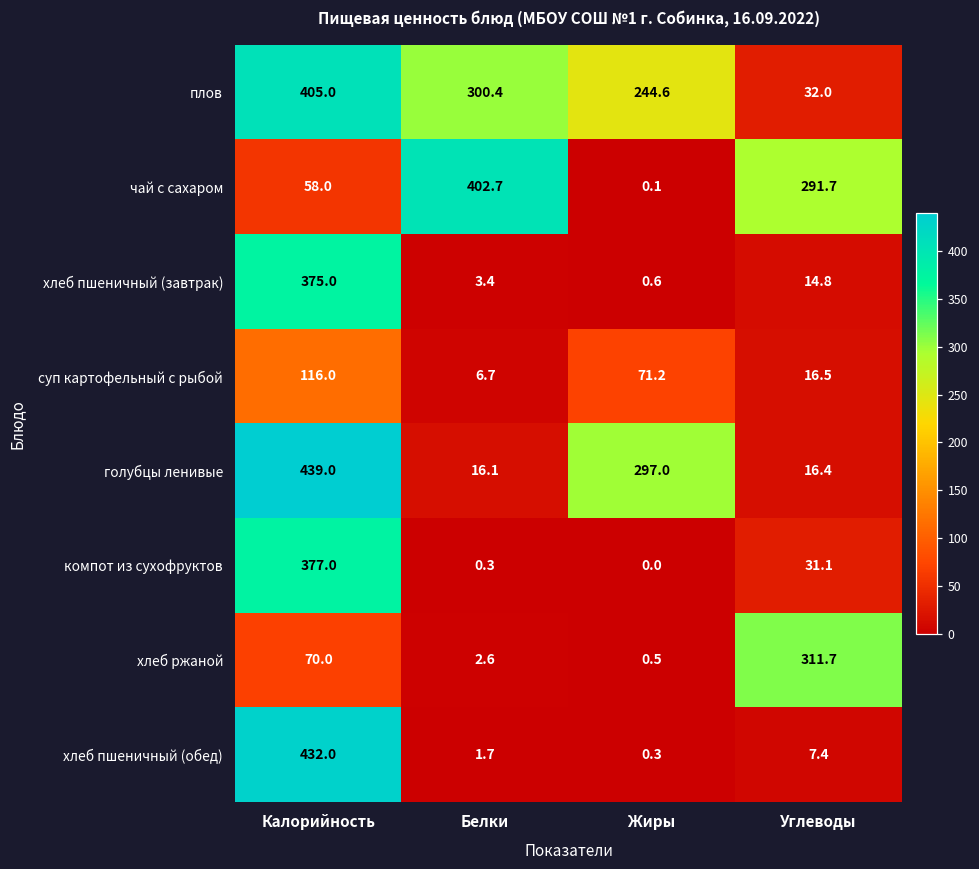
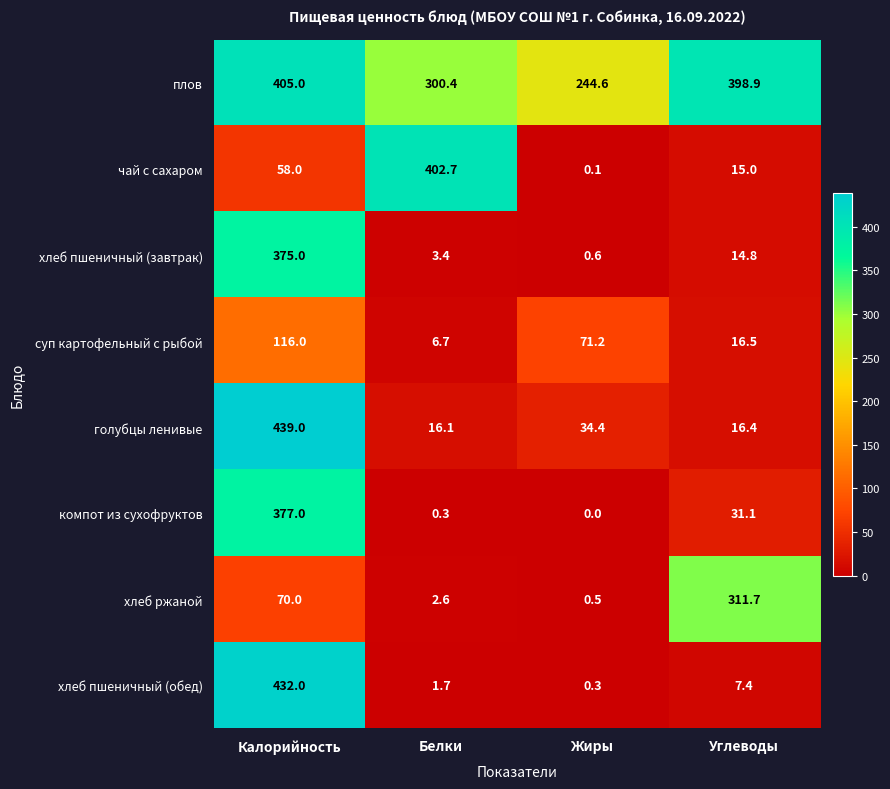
  {
    "плов": {
      "Калорийность": 405.0,
      "Белки": 300.4,
      "Жиры": 244.6,
-     "Углеводы": 32.0
+     "Углеводы": 398.9
    },
    "чай с сахаром": {
      "Калорийность": 58.0,
      "Белки": 402.7,
      "Жиры": 0.1,
-     "Углеводы": 291.7
+     "Углеводы": 15.0
    },
    "хлеб пшеничный (завтрак)": {
      "Калорийность": 375.0,
      "Белки": 3.4,
      "Жиры": 0.6,
      "Углеводы": 14.8
    },
    "суп картофельный с рыбой": {
      "Калорийность": 116.0,
      "Белки": 6.7,
      "Жиры": 71.2,
      "Углеводы": 16.5
    },
    "голубцы ленивые": {
      "Калорийность": 439.0,
      "Белки": 16.1,
-     "Жиры": 297.0,
+     "Жиры": 34.4,
      "Углеводы": 16.4
    },
    "компот из сухофруктов": {
      "Калорийность": 377.0,
      "Белки": 0.3,
      "Жиры": 0.0,
      "Углеводы": 31.1
    },
    "хлеб ржаной": {
      "Калорийность": 70.0,
      "Белки": 2.6,
      "Жиры": 0.5,
      "Углеводы": 311.7
    },
    "хлеб пшеничный (обед)": {
      "Калорийность": 432.0,
      "Белки": 1.7,
      "Жиры": 0.3,
      "Углеводы": 7.4
    }
  }
